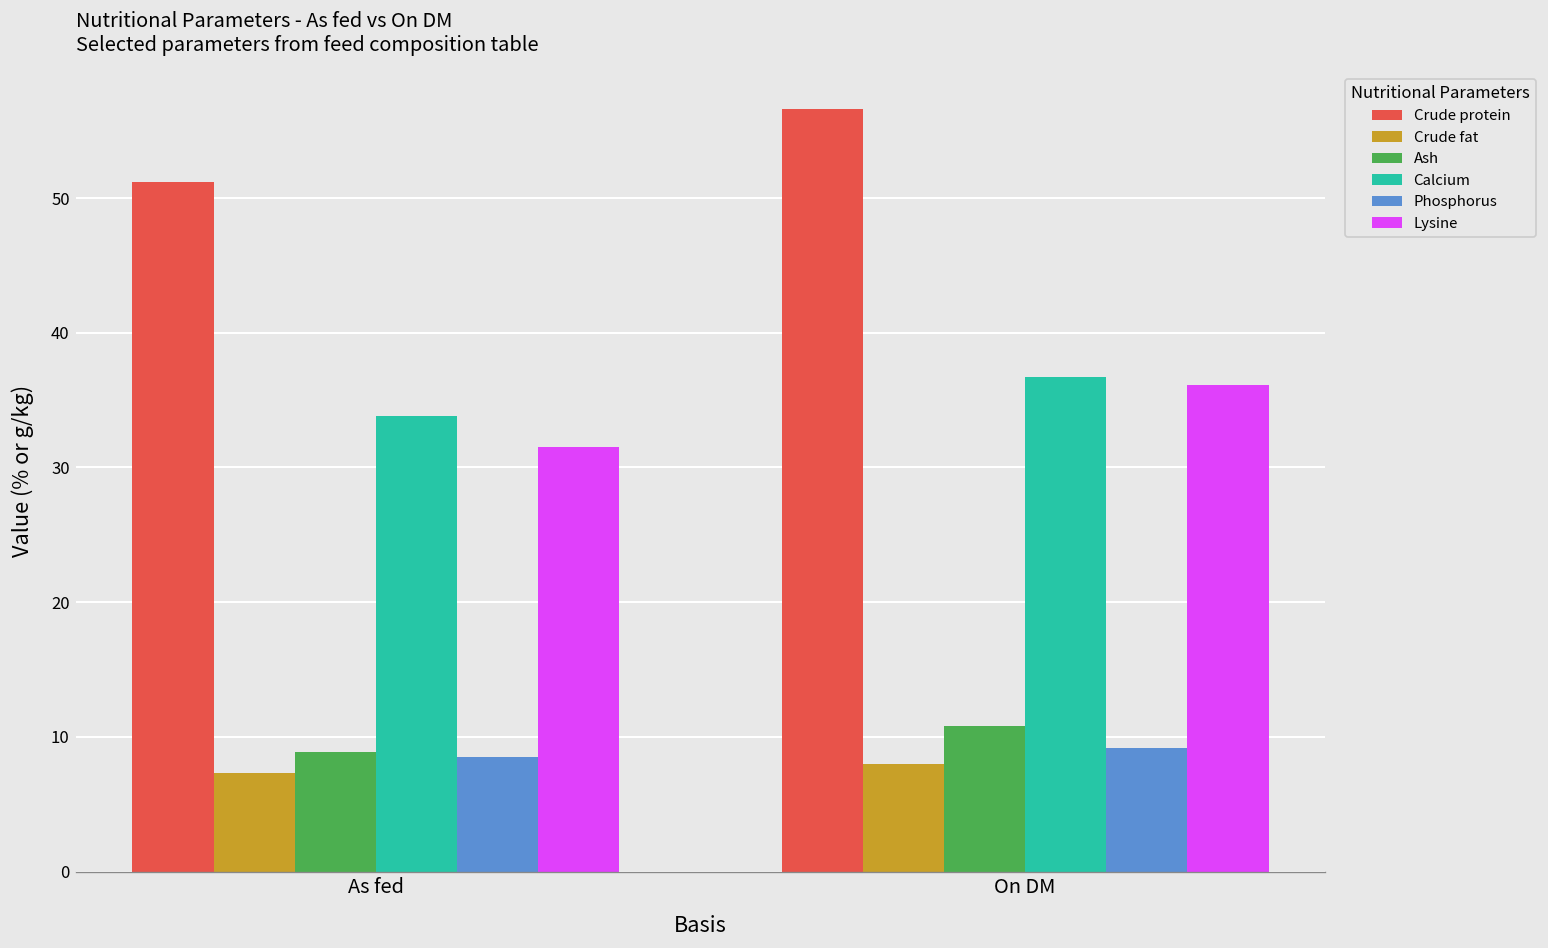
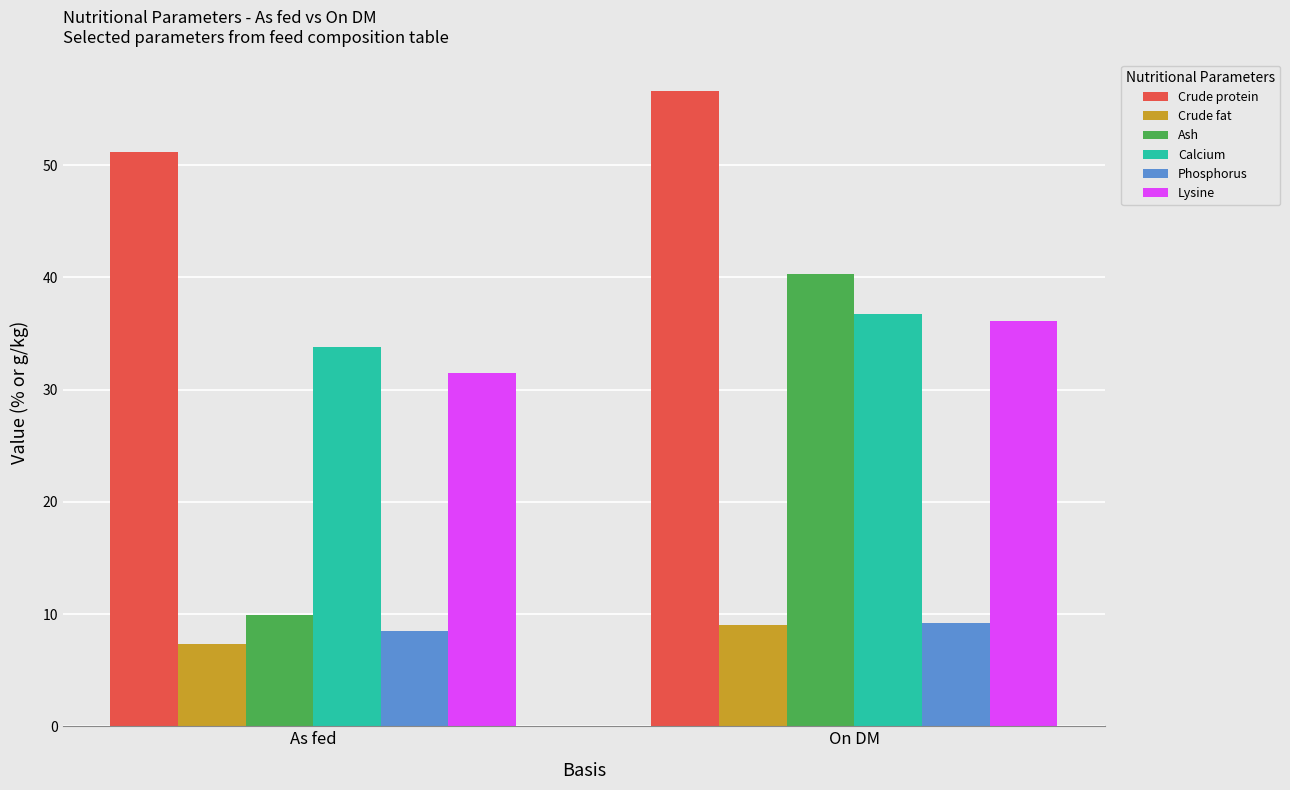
  {
    "Crude protein": {
      "As fed": 51.2,
      "On DM": 56.6
    },
    "Crude fat": {
      "As fed": 7.3,
-     "On DM": 8
+     "On DM": 9
    },
    "Ash": {
-     "As fed": 8.9,
-     "On DM": 10.8
+     "As fed": 9.9,
+     "On DM": 40.3
    },
    "Calcium": {
      "As fed": 33.8,
      "On DM": 36.7
    },
    "Phosphorus": {
      "As fed": 8.5,
      "On DM": 9.2
    },
    "Lysine": {
      "As fed": 31.5,
      "On DM": 36.1
    }
  }
